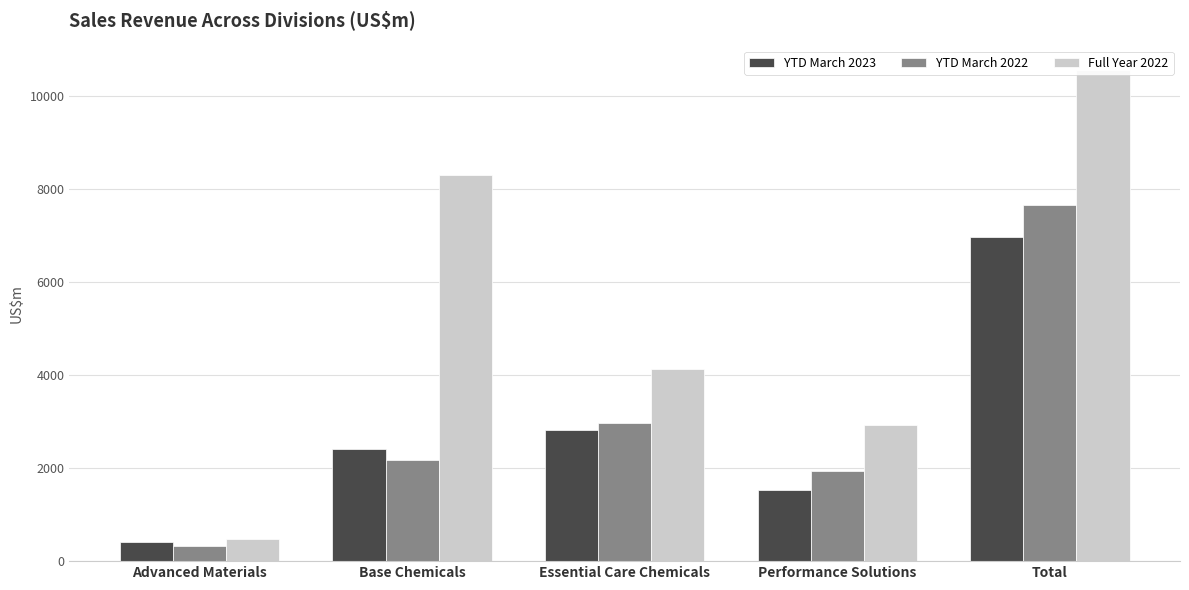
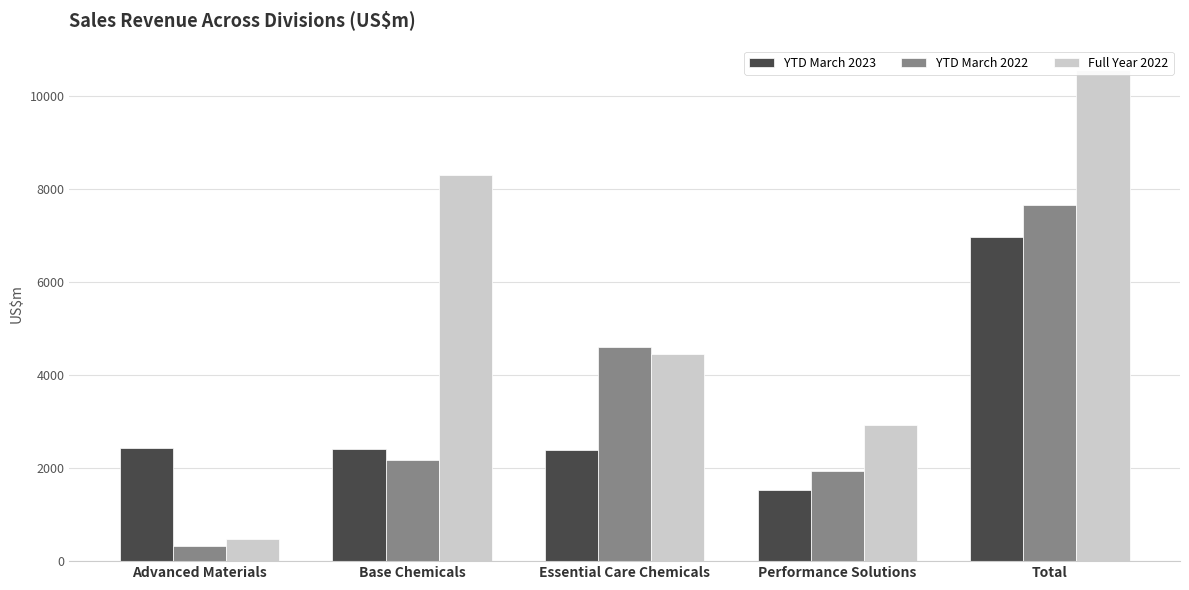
  {
    "YTD March 2023": {
-     "Advanced Materials": 400,
+     "Advanced Materials": 2400,
      "Base Chemicals": 2400,
-     "Essential Care Chemicals": 2800,
+     "Essential Care Chemicals": 2400,
      "Performance Solutions": 1500,
      "Total": 7000
    },
    "YTD March 2022": {
      "Advanced Materials": 300,
      "Base Chemicals": 2200,
-     "Essential Care Chemicals": 3000,
+     "Essential Care Chemicals": 4600,
      "Performance Solutions": 1900,
      "Total": 7600
    },
    "Full Year 2022": {
      "Advanced Materials": 500,
      "Base Chemicals": 8300,
-     "Essential Care Chemicals": 4100,
+     "Essential Care Chemicals": 4500,
      "Performance Solutions": 2900
    }
  }
